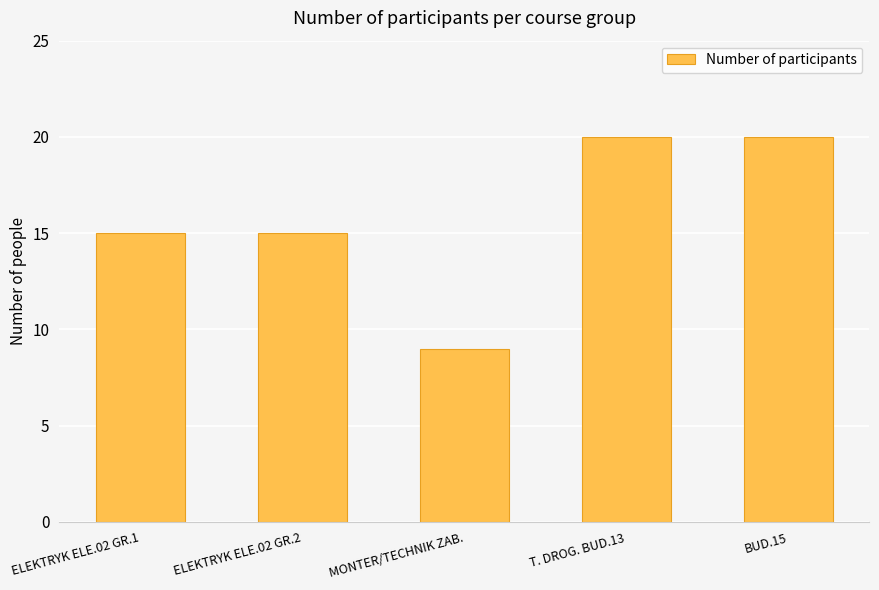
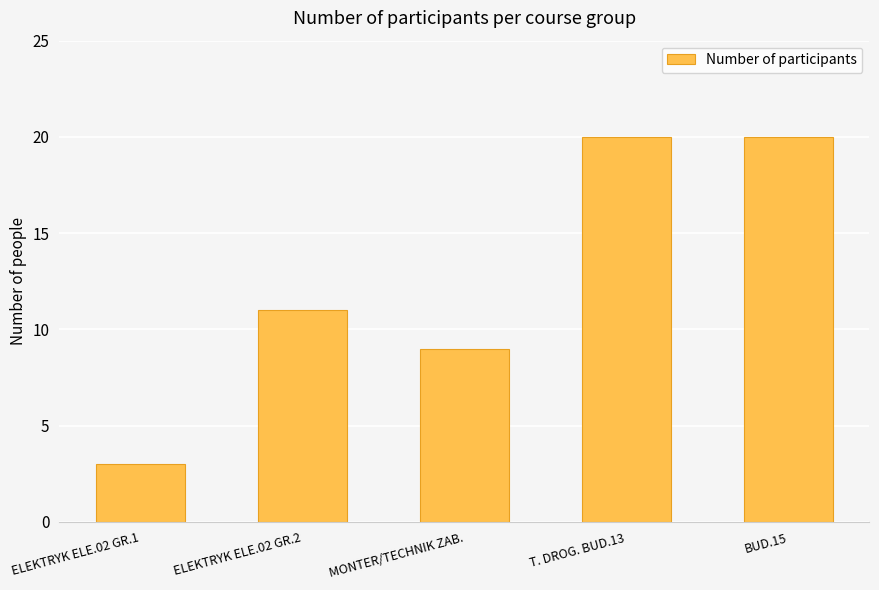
  {
-   "ELEKTRYK ELE.02 GR.1": 15,
-   "ELEKTRYK ELE.02 GR.2": 15,
+   "ELEKTRYK ELE.02 GR.1": 3,
+   "ELEKTRYK ELE.02 GR.2": 11,
    "MONTER/TECHNIK ZAB.": 9,
    "T. DROG. BUD.13": 20,
    "BUD.15": 20
  }
